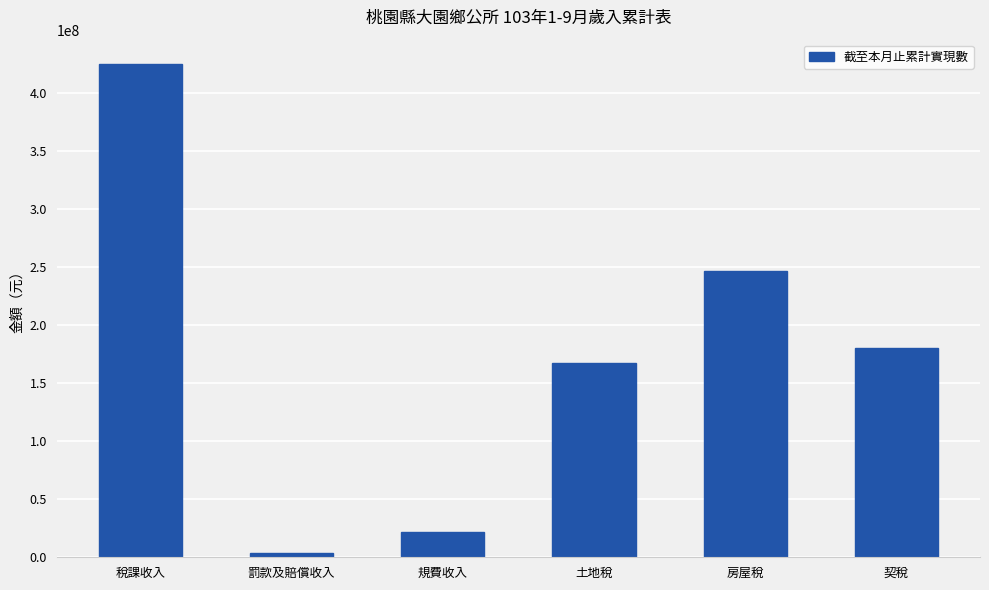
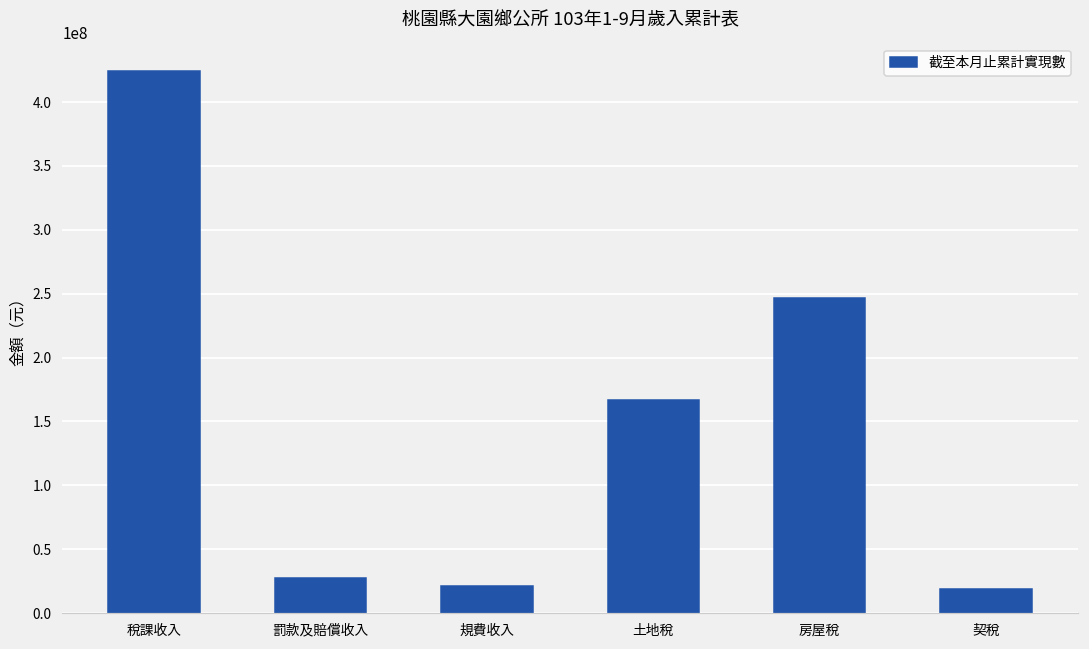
  {
    "稅課收入": 425000000,
-   "罰款及賠償收入": 4000000,
+   "罰款及賠償收入": 28000000,
    "規費收入": 21000000,
    "土地稅": 167000000,
    "房屋稅": 246000000,
-   "契稅": 180000000
+   "契稅": 18000000
  }
